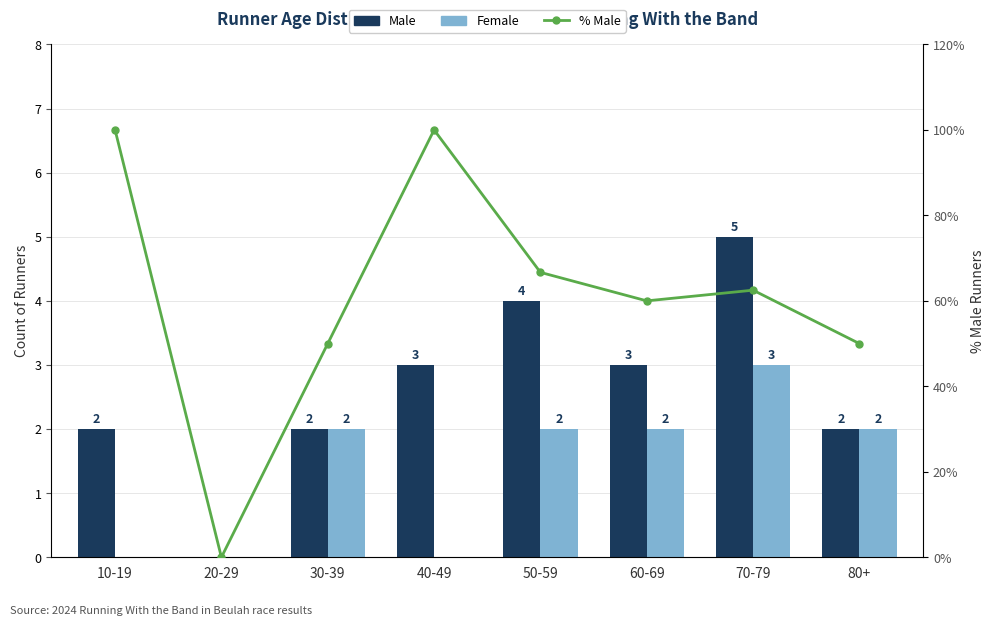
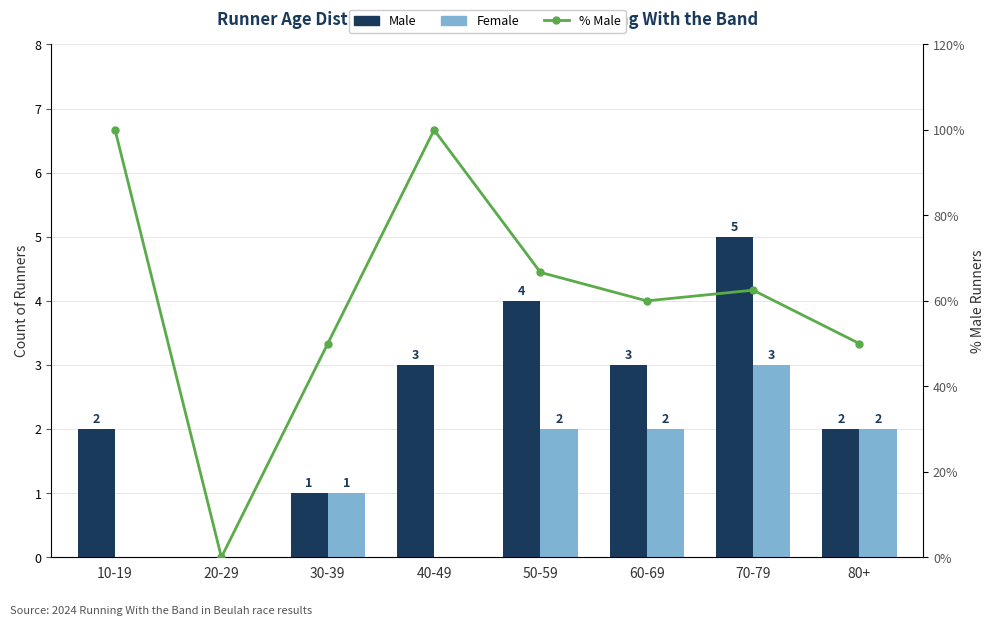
  {
    "Male": {
      "10-19": 2,
-     "30-39": 2,
+     "30-39": 1,
      "40-49": 3,
      "50-59": 4,
      "60-69": 3,
      "70-79": 5,
      "80+": 2
    },
    "Female": {
-     "30-39": 2,
+     "30-39": 1,
      "50-59": 2,
      "60-69": 2,
      "70-79": 3,
      "80+": 2
    }
  }
